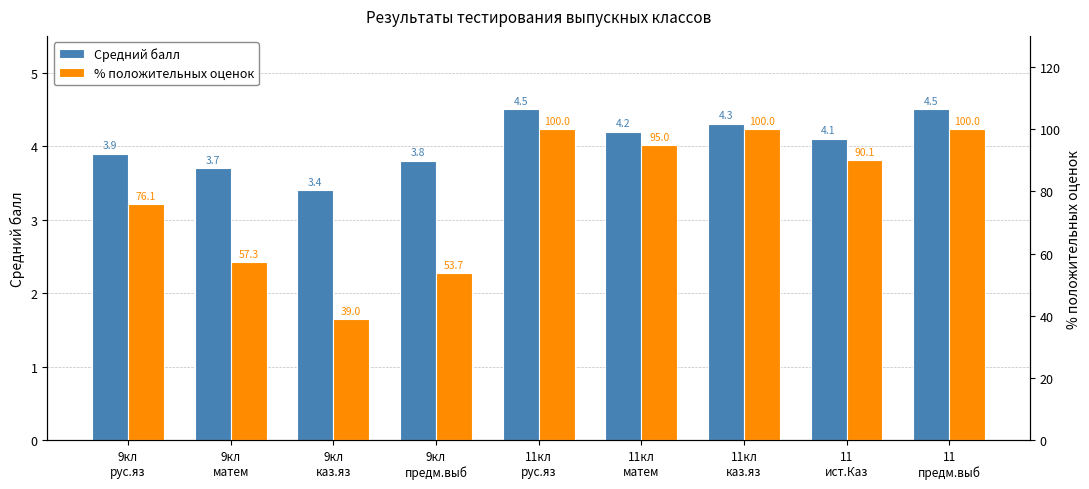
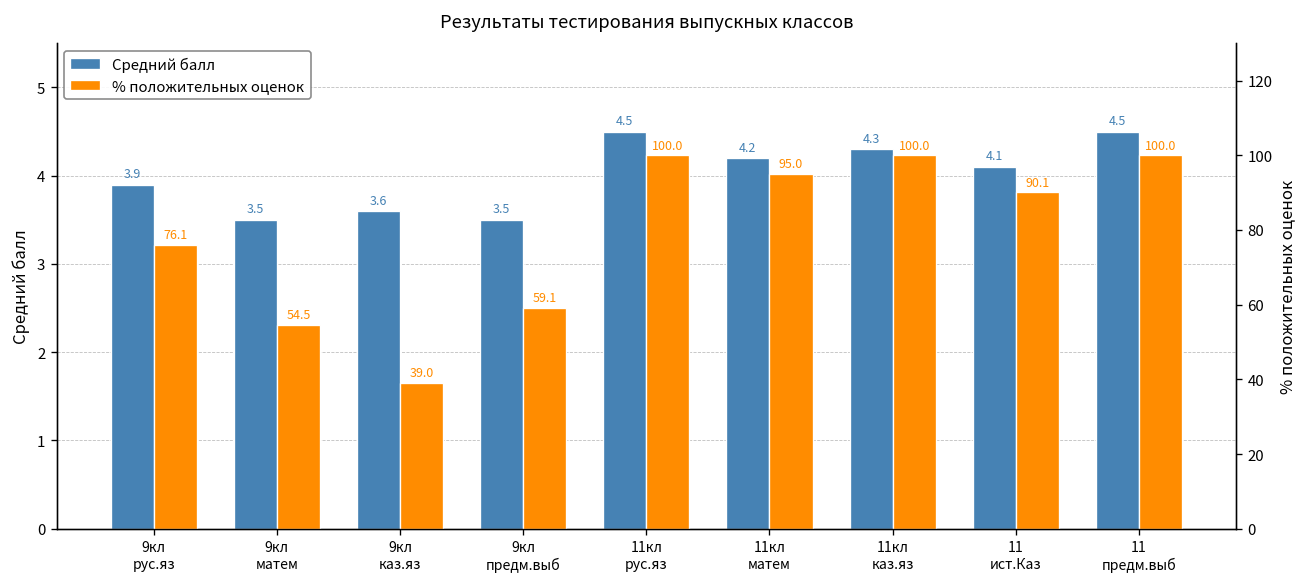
  {
    "Средний балл": {
      "9кл рус.яз": 3.9,
-     "9кл матем": 3.7,
-     "9кл каз.яз": 3.4,
-     "9кл предм.выб": 3.8,
+     "9кл матем": 3.5,
+     "9кл каз.яз": 3.6,
+     "9кл предм.выб": 3.5,
      "11кл рус.яз": 4.5,
      "11кл матем": 4.2,
      "11кл каз.яз": 4.3,
      "11 ист.Каз": 4.1,
      "11 предм.выб": 4.5
    },
    "% положительных оценок": {
      "9кл рус.яз": 76.1,
-     "9кл матем": 57.3,
+     "9кл матем": 54.5,
      "9кл каз.яз": 39.0,
-     "9кл предм.выб": 53.7,
+     "9кл предм.выб": 59.1,
      "11кл рус.яз": 100.0,
      "11кл матем": 95.0,
      "11кл каз.яз": 100.0,
      "11 ист.Каз": 90.1,
      "11 предм.выб": 100.0
    }
  }
